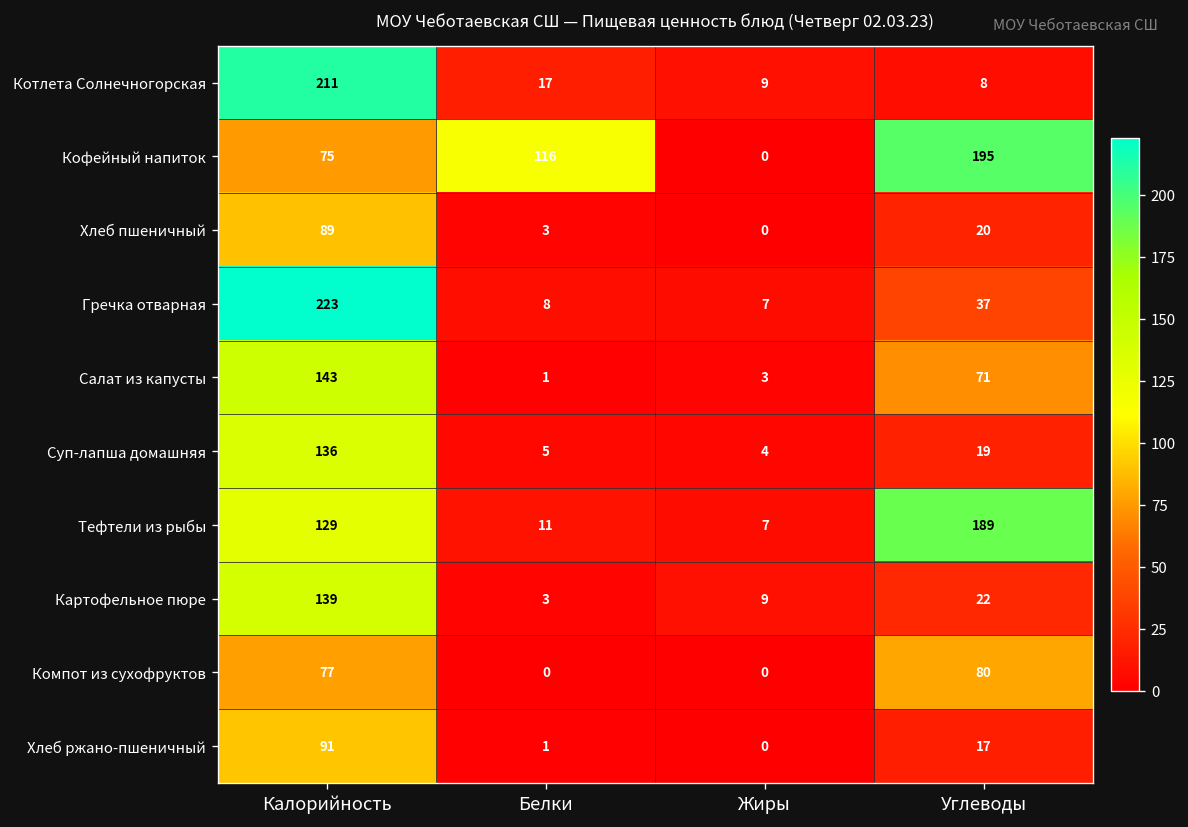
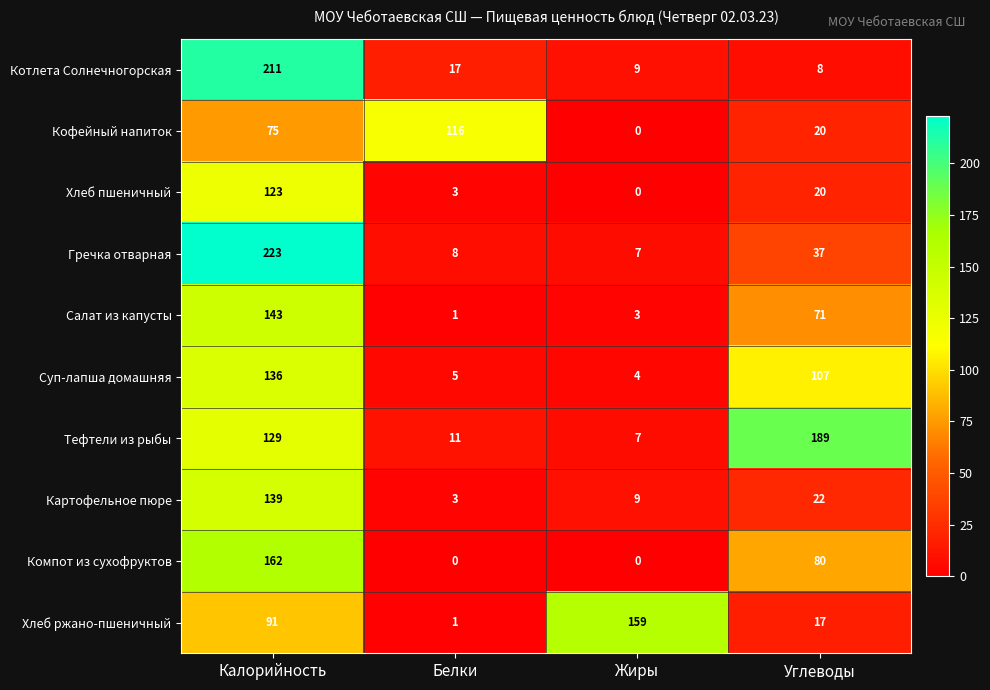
  {
    "Котлета Солнечногорская": {
      "Калорийность": 211,
      "Белки": 17,
      "Жиры": 9,
      "Углеводы": 8
    },
    "Кофейный напиток": {
      "Калорийность": 75,
      "Белки": 116,
      "Жиры": 0,
-     "Углеводы": 195
+     "Углеводы": 20
    },
    "Хлеб пшеничный": {
-     "Калорийность": 89,
+     "Калорийность": 123,
      "Белки": 3,
      "Жиры": 0,
      "Углеводы": 20
    },
    "Гречка отварная": {
      "Калорийность": 223,
      "Белки": 8,
      "Жиры": 7,
      "Углеводы": 37
    },
    "Салат из капусты": {
      "Калорийность": 143,
      "Белки": 1,
      "Жиры": 3,
      "Углеводы": 71
    },
    "Суп-лапша домашняя": {
      "Калорийность": 136,
      "Белки": 5,
      "Жиры": 4,
-     "Углеводы": 19
+     "Углеводы": 107
    },
    "Тефтели из рыбы": {
      "Калорийность": 129,
      "Белки": 11,
      "Жиры": 7,
      "Углеводы": 189
    },
    "Картофельное пюре": {
      "Калорийность": 139,
      "Белки": 3,
      "Жиры": 9,
      "Углеводы": 22
    },
    "Компот из сухофруктов": {
-     "Калорийность": 77,
+     "Калорийность": 162,
      "Белки": 0,
      "Жиры": 0,
      "Углеводы": 80
    },
    "Хлеб ржано-пшеничный": {
      "Калорийность": 91,
      "Белки": 1,
-     "Жиры": 0,
+     "Жиры": 159,
      "Углеводы": 17
    }
  }
